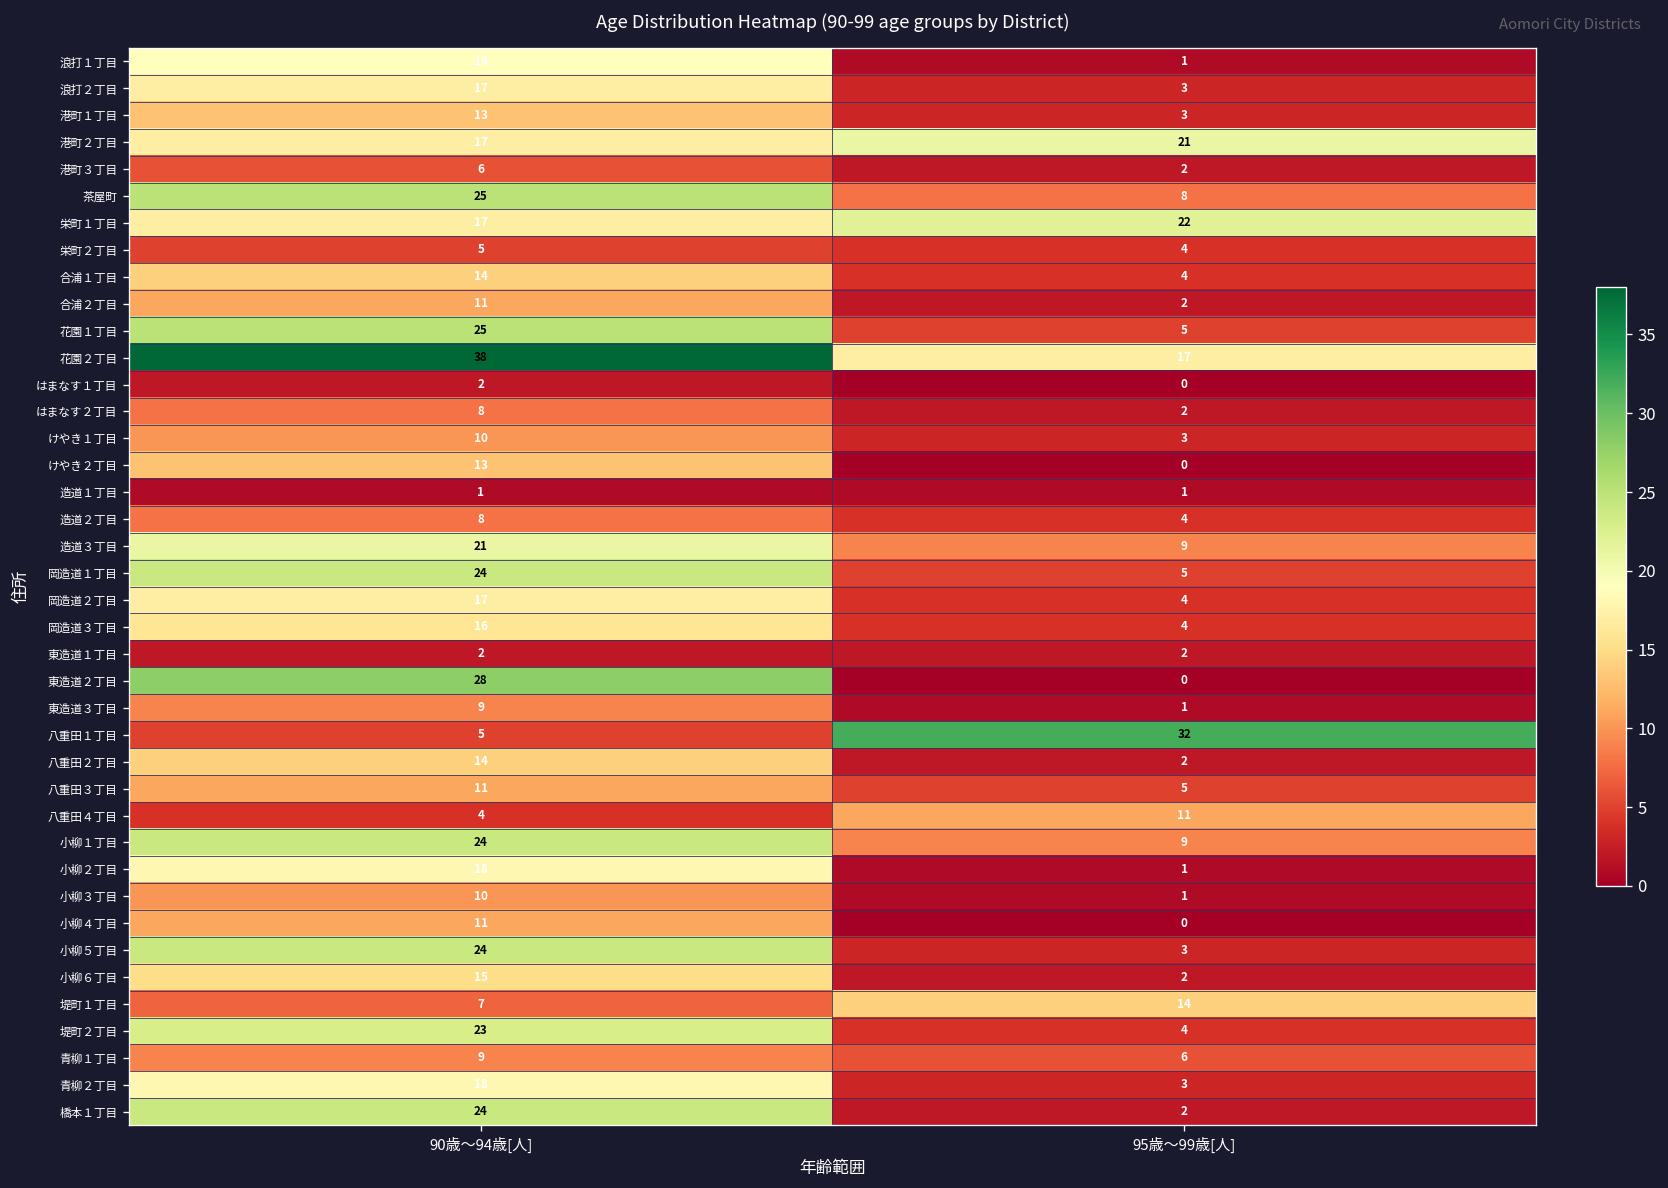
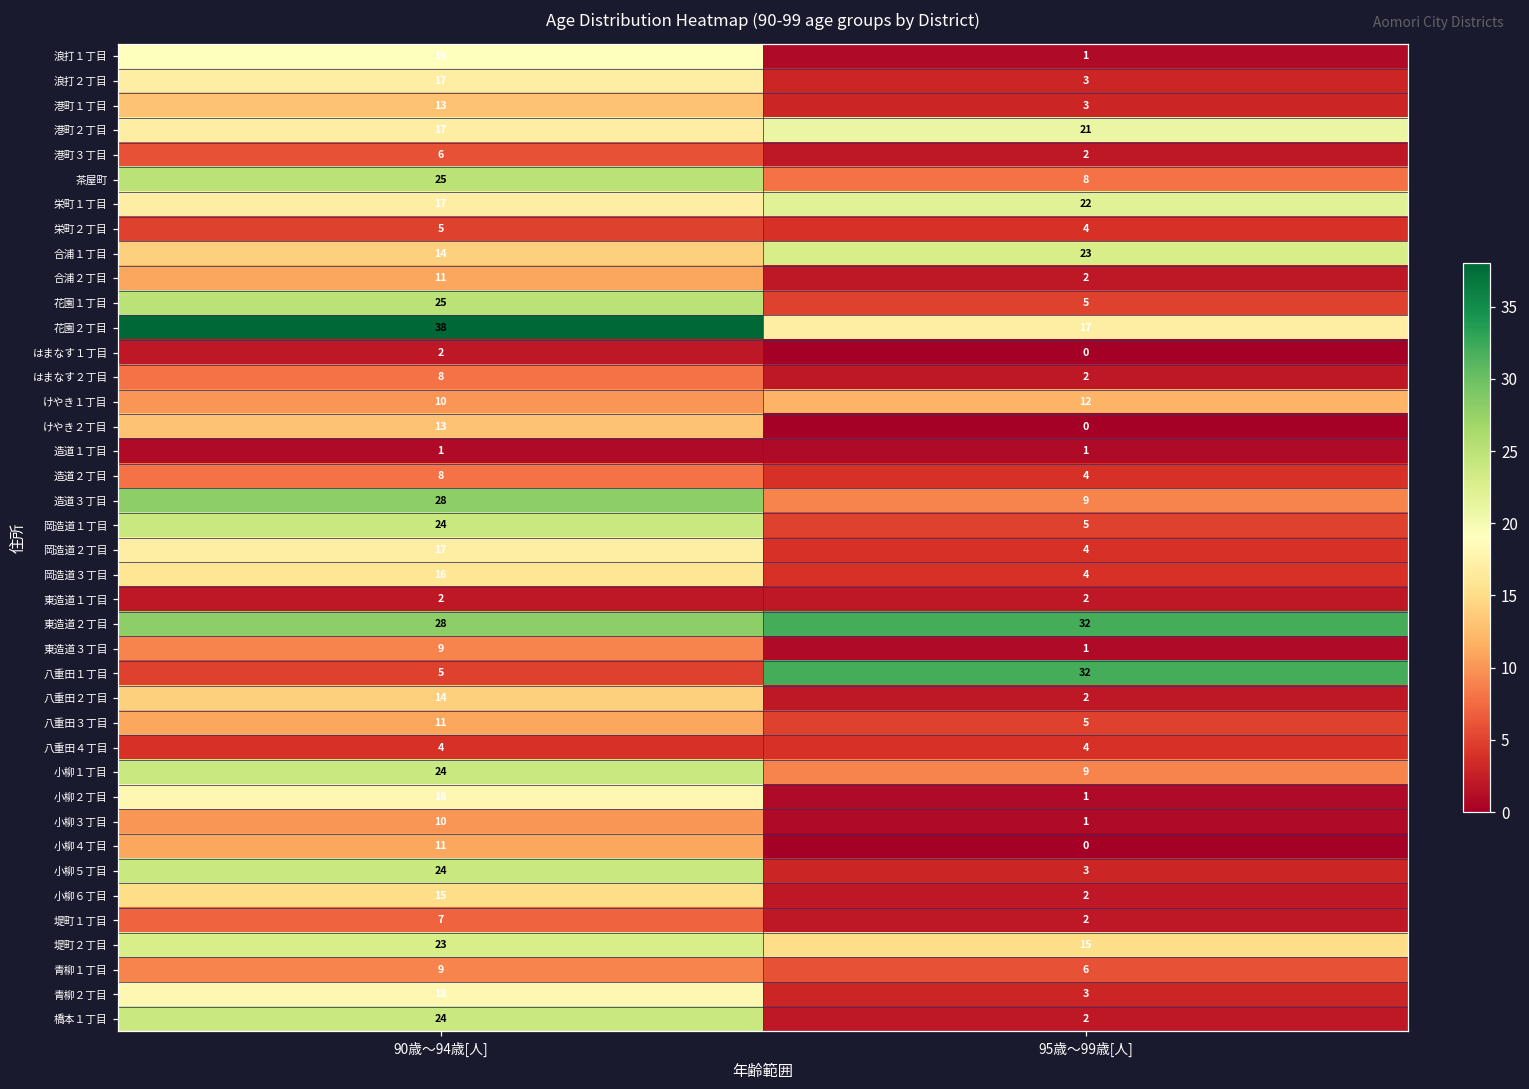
  {
    "浪打１丁目": {
      "90歳～94歳[人]": 19,
      "95歳～99歳[人]": 1
    },
    "浪打２丁目": {
      "90歳～94歳[人]": 17,
      "95歳～99歳[人]": 3
    },
    "港町１丁目": {
      "90歳～94歳[人]": 13,
      "95歳～99歳[人]": 3
    },
    "港町２丁目": {
      "90歳～94歳[人]": 17,
      "95歳～99歳[人]": 21
    },
    "港町３丁目": {
      "90歳～94歳[人]": 6,
      "95歳～99歳[人]": 2
    },
    "茶屋町": {
      "90歳～94歳[人]": 25,
      "95歳～99歳[人]": 8
    },
    "栄町１丁目": {
      "90歳～94歳[人]": 17,
      "95歳～99歳[人]": 22
    },
    "栄町２丁目": {
      "90歳～94歳[人]": 5,
      "95歳～99歳[人]": 4
    },
    "合浦１丁目": {
      "90歳～94歳[人]": 14,
-     "95歳～99歳[人]": 4
+     "95歳～99歳[人]": 23
    },
    "合浦２丁目": {
      "90歳～94歳[人]": 11,
      "95歳～99歳[人]": 2
    },
    "花園１丁目": {
      "90歳～94歳[人]": 25,
      "95歳～99歳[人]": 5
    },
    "花園２丁目": {
      "90歳～94歳[人]": 38,
      "95歳～99歳[人]": 17
    },
    "はまなす１丁目": {
      "90歳～94歳[人]": 2,
      "95歳～99歳[人]": 0
    },
    "はまなす２丁目": {
      "90歳～94歳[人]": 8,
      "95歳～99歳[人]": 2
    },
    "けやき１丁目": {
      "90歳～94歳[人]": 10,
-     "95歳～99歳[人]": 3
+     "95歳～99歳[人]": 12
    },
    "けやき２丁目": {
      "90歳～94歳[人]": 13,
      "95歳～99歳[人]": 0
    },
    "造道１丁目": {
      "90歳～94歳[人]": 1,
      "95歳～99歳[人]": 1
    },
    "造道２丁目": {
      "90歳～94歳[人]": 8,
      "95歳～99歳[人]": 4
    },
    "造道３丁目": {
-     "90歳～94歳[人]": 21,
+     "90歳～94歳[人]": 28,
      "95歳～99歳[人]": 9
    },
    "岡造道１丁目": {
      "90歳～94歳[人]": 24,
      "95歳～99歳[人]": 5
    },
    "岡造道２丁目": {
      "90歳～94歳[人]": 17,
      "95歳～99歳[人]": 4
    },
    "岡造道３丁目": {
      "90歳～94歳[人]": 16,
      "95歳～99歳[人]": 4
    },
    "東造道１丁目": {
      "90歳～94歳[人]": 2,
      "95歳～99歳[人]": 2
    },
    "東造道２丁目": {
      "90歳～94歳[人]": 28,
-     "95歳～99歳[人]": 0
+     "95歳～99歳[人]": 32
    },
    "東造道３丁目": {
      "90歳～94歳[人]": 9,
      "95歳～99歳[人]": 1
    },
    "八重田１丁目": {
      "90歳～94歳[人]": 5,
      "95歳～99歳[人]": 32
    },
    "八重田２丁目": {
      "90歳～94歳[人]": 14,
      "95歳～99歳[人]": 2
    },
    "八重田３丁目": {
      "90歳～94歳[人]": 11,
      "95歳～99歳[人]": 5
    },
    "八重田４丁目": {
      "90歳～94歳[人]": 4,
-     "95歳～99歳[人]": 11
+     "95歳～99歳[人]": 4
    },
    "小柳１丁目": {
      "90歳～94歳[人]": 24,
      "95歳～99歳[人]": 9
    },
    "小柳２丁目": {
      "90歳～94歳[人]": 18,
      "95歳～99歳[人]": 1
    },
    "小柳３丁目": {
      "90歳～94歳[人]": 10,
      "95歳～99歳[人]": 1
    },
    "小柳４丁目": {
      "90歳～94歳[人]": 11,
      "95歳～99歳[人]": 0
    },
    "小柳５丁目": {
      "90歳～94歳[人]": 24,
      "95歳～99歳[人]": 3
    },
    "小柳６丁目": {
      "90歳～94歳[人]": 15,
      "95歳～99歳[人]": 2
    },
    "堤町１丁目": {
      "90歳～94歳[人]": 7,
-     "95歳～99歳[人]": 14
+     "95歳～99歳[人]": 2
    },
    "堤町２丁目": {
      "90歳～94歳[人]": 23,
-     "95歳～99歳[人]": 4
+     "95歳～99歳[人]": 15
    },
    "青柳１丁目": {
      "90歳～94歳[人]": 9,
      "95歳～99歳[人]": 6
    },
    "青柳２丁目": {
      "90歳～94歳[人]": 18,
      "95歳～99歳[人]": 3
    },
    "橋本１丁目": {
      "90歳～94歳[人]": 24,
      "95歳～99歳[人]": 2
    }
  }
